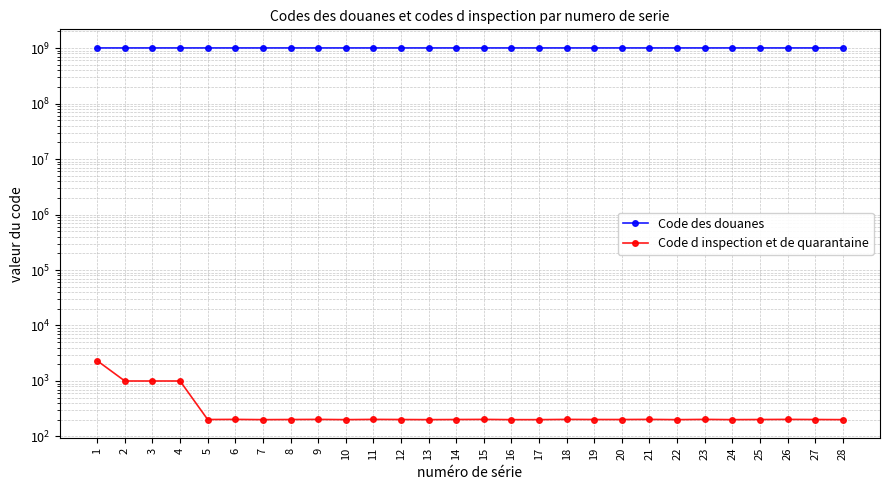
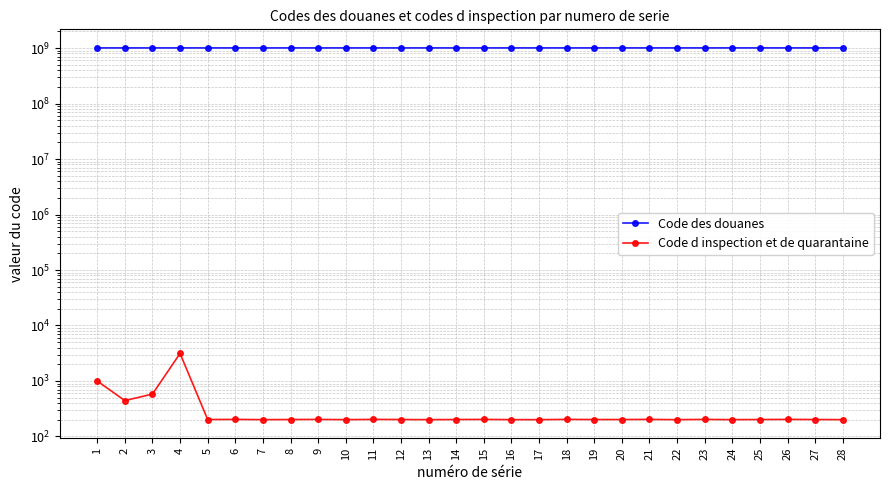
  {
    "Code des douanes": {
      "1": 1000000000,
      "2": 1000000000,
      "3": 1000000000,
      "4": 1000000000,
      "5": 1000000000,
      "6": 1000000000,
      "7": 1000000000,
      "8": 1000000000,
      "9": 1000000000,
      "10": 1000000000,
      "11": 1000000000,
      "12": 1000000000,
      "13": 1000000000,
      "14": 1000000000,
      "15": 1000000000,
      "16": 1000000000,
      "17": 1000000000,
      "18": 1000000000,
      "19": 1000000000,
      "20": 1000000000,
      "21": 1000000000,
      "22": 1000000000,
      "23": 1000000000,
      "24": 1000000000,
      "25": 1000000000,
      "26": 1000000000,
      "27": 1000000000,
      "28": 1000000000
    },
    "Code d inspection et de quarantaine": {
-     "1": 2300,
-     "2": 1000,
-     "3": 1000,
-     "4": 1000,
+     "1": 1000,
+     "2": 400,
+     "3": 600,
+     "4": 3000,
      "5": 200,
      "6": 200,
      "7": 200,
      "8": 200,
      "9": 200,
      "10": 200,
      "11": 200,
      "12": 200,
      "13": 200,
      "14": 200,
      "15": 200,
      "16": 200,
      "17": 200,
      "18": 200,
      "19": 200,
      "20": 200,
      "21": 200,
      "22": 200,
      "23": 200,
      "24": 200,
      "25": 200,
      "26": 200,
      "27": 200,
      "28": 200
    }
  }
